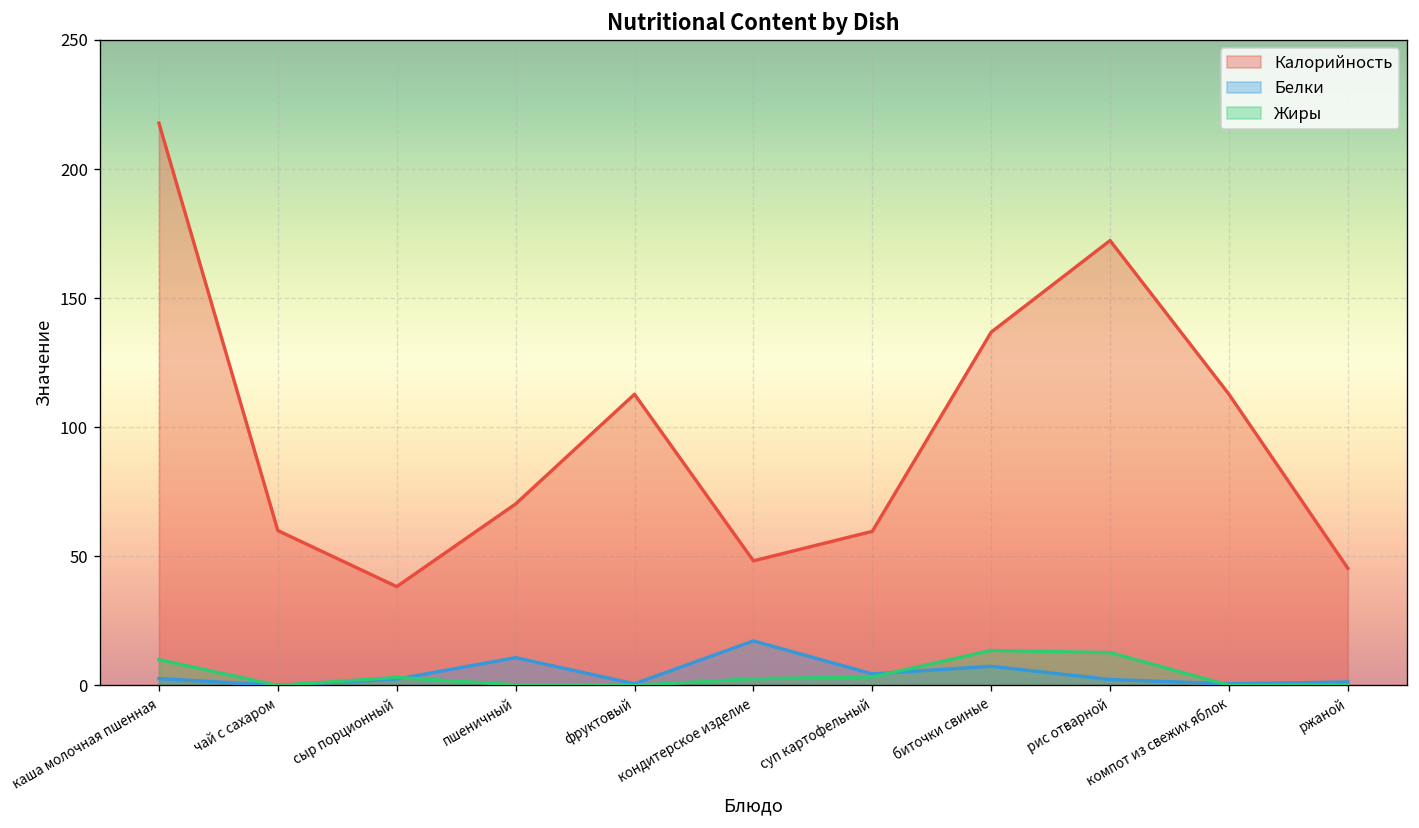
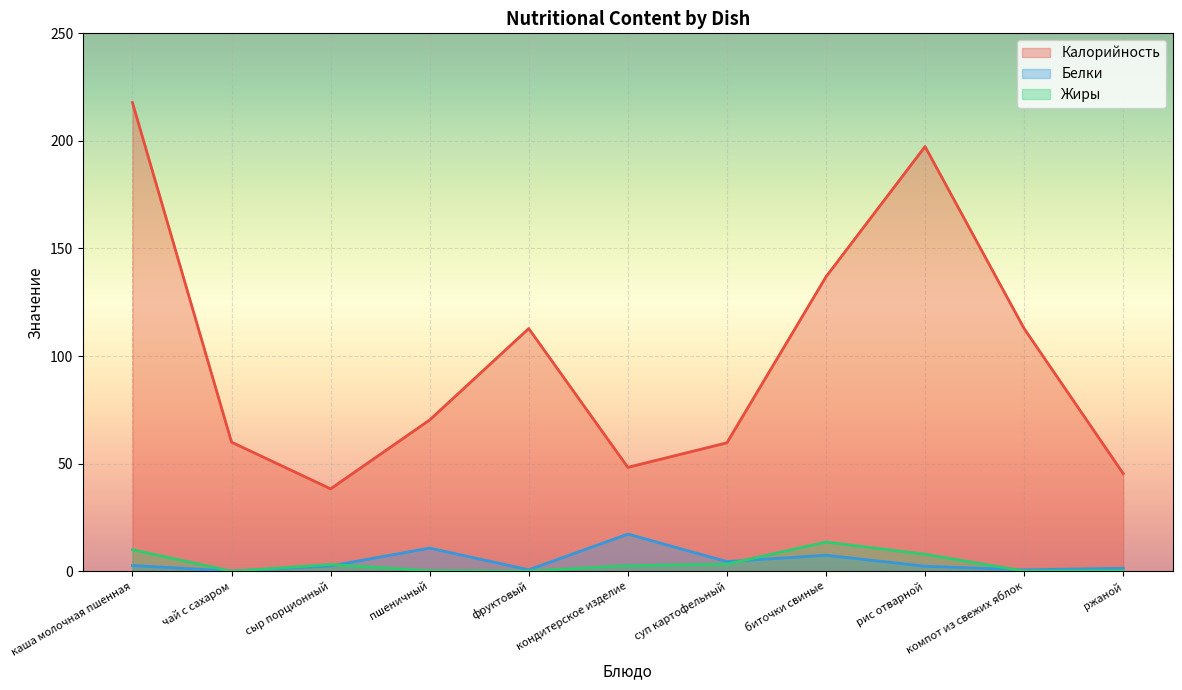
  {
    "Калорийность": {
      "каша молочная пшенная": 218,
      "чай с сахаром": 60,
      "сыр порционный": 38,
      "пшеничный": 70,
      "фруктовый": 113,
      "кондитерское изделие": 48,
      "суп картофельный": 60,
      "биточки свиные": 137,
-     "рис отварной": 172,
+     "рис отварной": 197,
      "компот из свежих яблок": 113,
      "ржаной": 45
    },
    "Белки": {
      "каша молочная пшенная": 3,
      "пшеничный": 11,
      "кондитерское изделие": 17,
      "биточки свиные": 7,
      "рис отварной": 2
    },
    "Жиры": {
      "каша молочная пшенная": 10,
      "пшеничный": 0,
      "кондитерское изделие": 3,
      "биточки свиные": 14,
-     "рис отварной": 13
+     "рис отварной": 8
    }
  }
